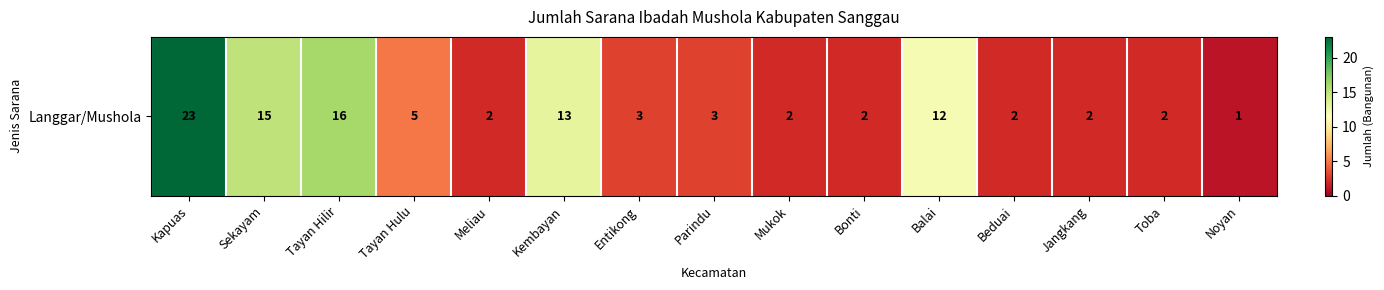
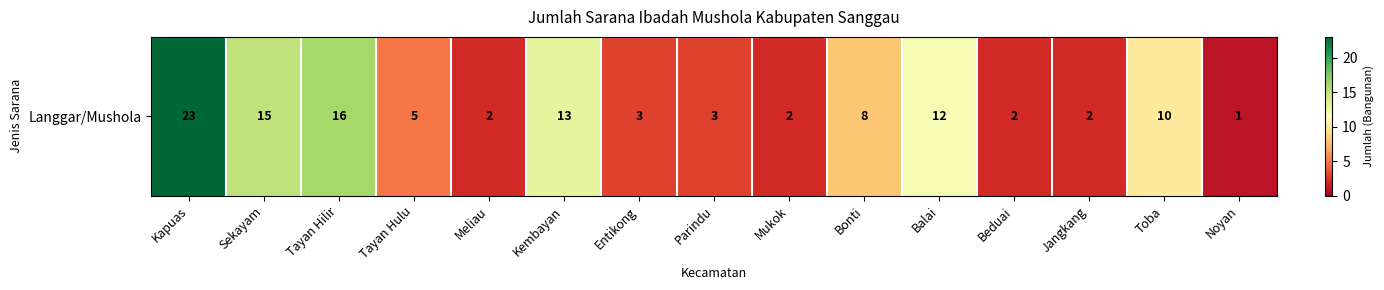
  {
    "Langgar/Mushola": {
      "Kapuas": 23,
      "Sekayam": 15,
      "Tayan Hilir": 16,
      "Tayan Hulu": 5,
      "Meliau": 2,
      "Kembayan": 13,
      "Entikong": 3,
      "Parindu": 3,
      "Mukok": 2,
-     "Bonti": 2,
+     "Bonti": 8,
      "Balai": 12,
      "Beduai": 2,
      "Jangkang": 2,
-     "Toba": 2,
+     "Toba": 10,
      "Noyan": 1
    }
  }
